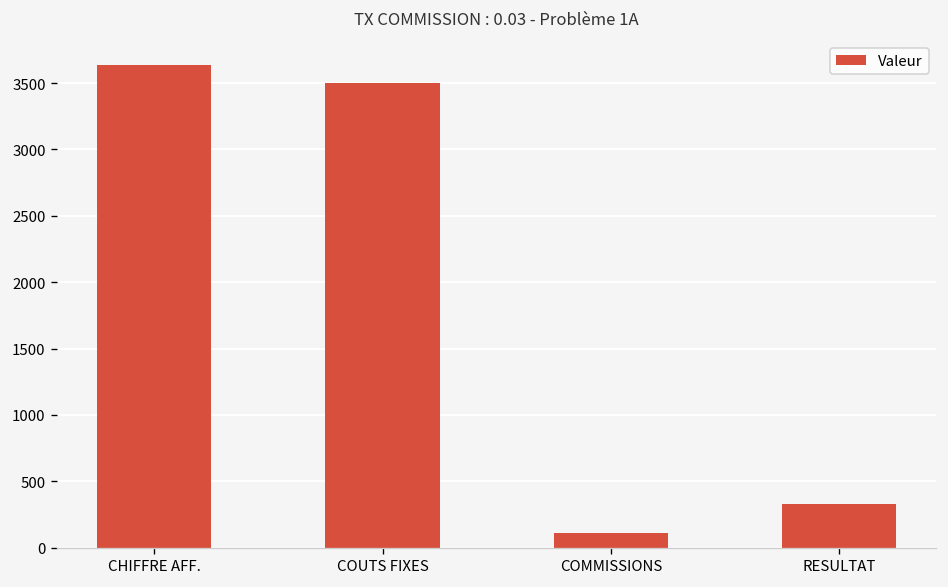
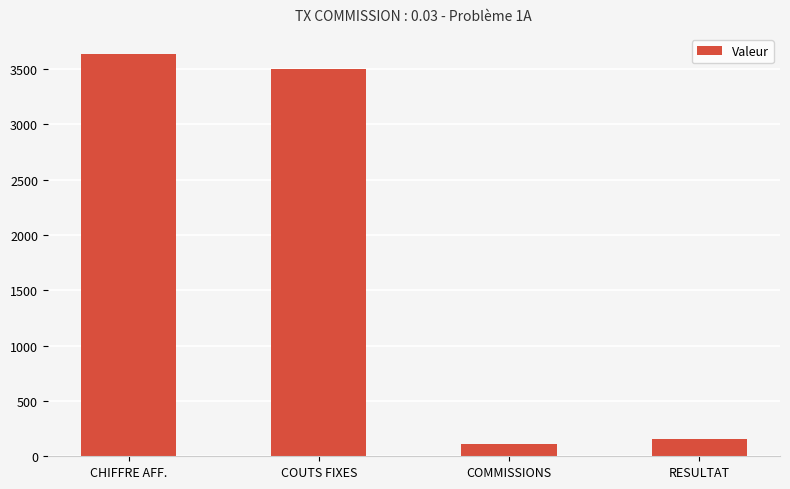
  {
    "CHIFFRE AFF.": 3640,
    "COUTS FIXES": 3500,
    "COMMISSIONS": 110,
-   "RESULTAT": 330
+   "RESULTAT": 150
  }
